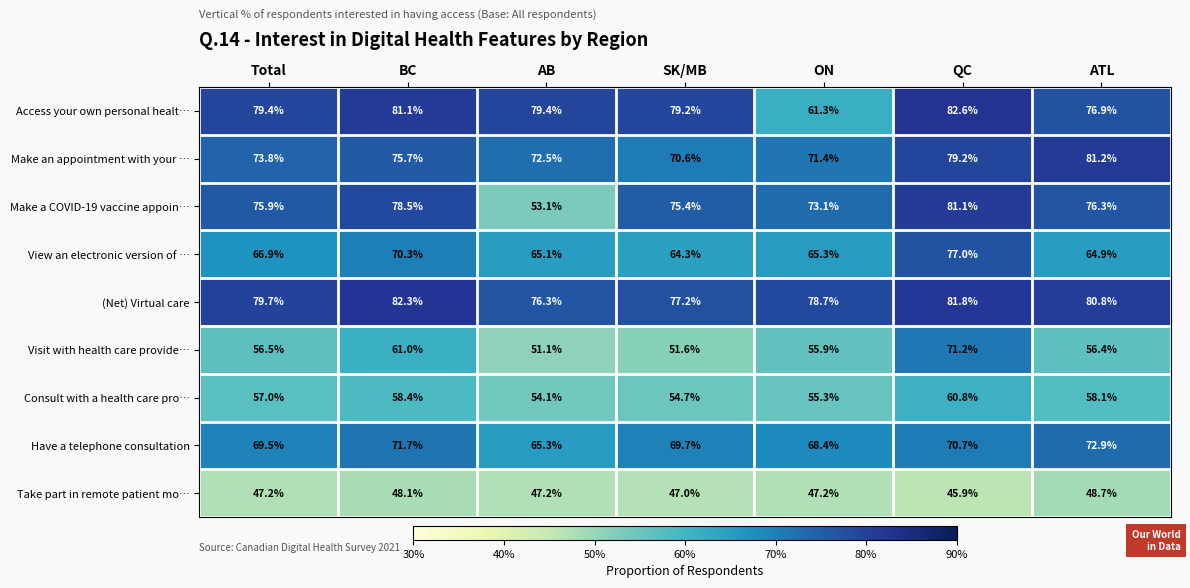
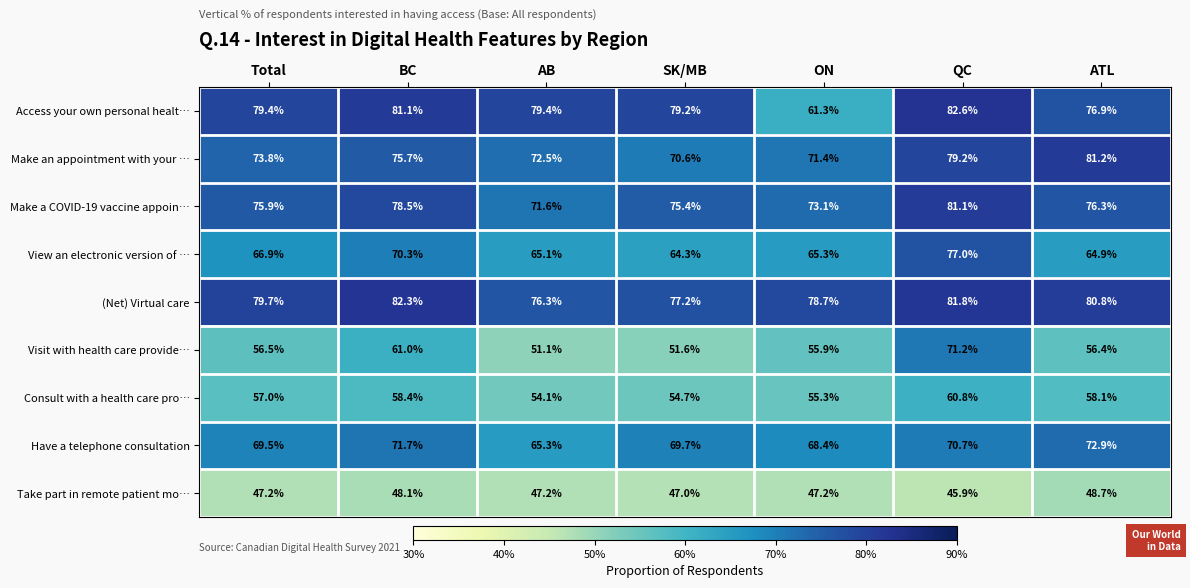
  {
    "Access your own personal healt…": {
      "Total": "79.4%",
      "BC": "81.1%",
      "AB": "79.4%",
      "SK/MB": "79.2%",
      "ON": "61.3%",
      "QC": "82.6%",
      "ATL": "76.9%"
    },
    "Make an appointment with your …": {
      "Total": "73.8%",
      "BC": "75.7%",
      "AB": "72.5%",
      "SK/MB": "70.6%",
      "ON": "71.4%",
      "QC": "79.2%",
      "ATL": "81.2%"
    },
    "Make a COVID-19 vaccine appoin…": {
      "Total": "75.9%",
      "BC": "78.5%",
-     "AB": "53.1%",
+     "AB": "71.6%",
      "SK/MB": "75.4%",
      "ON": "73.1%",
      "QC": "81.1%",
      "ATL": "76.3%"
    },
    "View an electronic version of …": {
      "Total": "66.9%",
      "BC": "70.3%",
      "AB": "65.1%",
      "SK/MB": "64.3%",
      "ON": "65.3%",
      "QC": "77.0%",
      "ATL": "64.9%"
    },
    "(Net) Virtual care": {
      "Total": "79.7%",
      "BC": "82.3%",
      "AB": "76.3%",
      "SK/MB": "77.2%",
      "ON": "78.7%",
      "QC": "81.8%",
      "ATL": "80.8%"
    },
    "Visit with health care provide…": {
      "Total": "56.5%",
      "BC": "61.0%",
      "AB": "51.1%",
      "SK/MB": "51.6%",
      "ON": "55.9%",
      "QC": "71.2%",
      "ATL": "56.4%"
    },
    "Consult with a health care pro…": {
      "Total": "57.0%",
      "BC": "58.4%",
      "AB": "54.1%",
      "SK/MB": "54.7%",
      "ON": "55.3%",
      "QC": "60.8%",
      "ATL": "58.1%"
    },
    "Have a telephone consultation": {
      "Total": "69.5%",
      "BC": "71.7%",
      "AB": "65.3%",
      "SK/MB": "69.7%",
      "ON": "68.4%",
      "QC": "70.7%",
      "ATL": "72.9%"
    },
    "Take part in remote patient mo…": {
      "Total": "47.2%",
      "BC": "48.1%",
      "AB": "47.2%",
      "SK/MB": "47.0%",
      "ON": "47.2%",
      "QC": "45.9%",
      "ATL": "48.7%"
    }
  }
